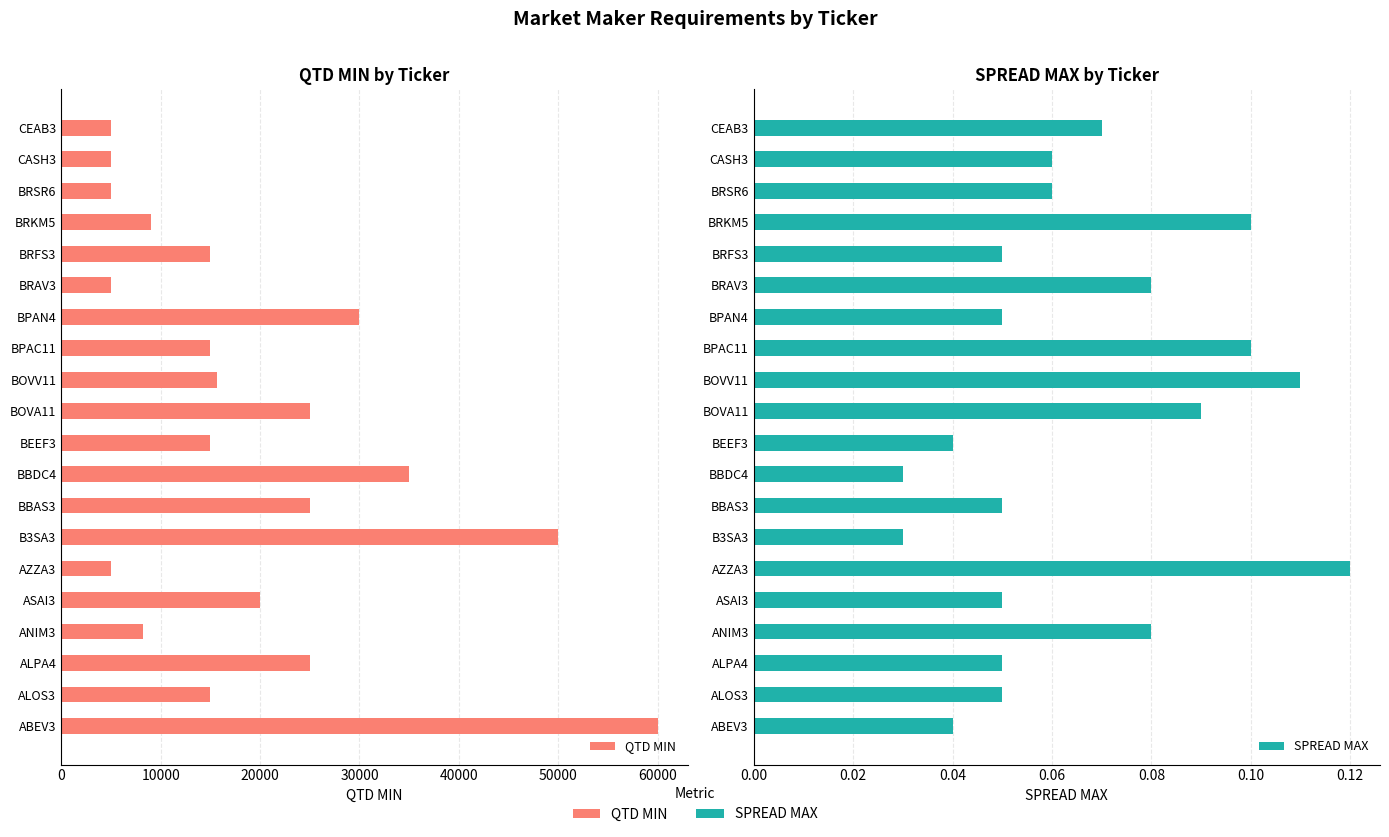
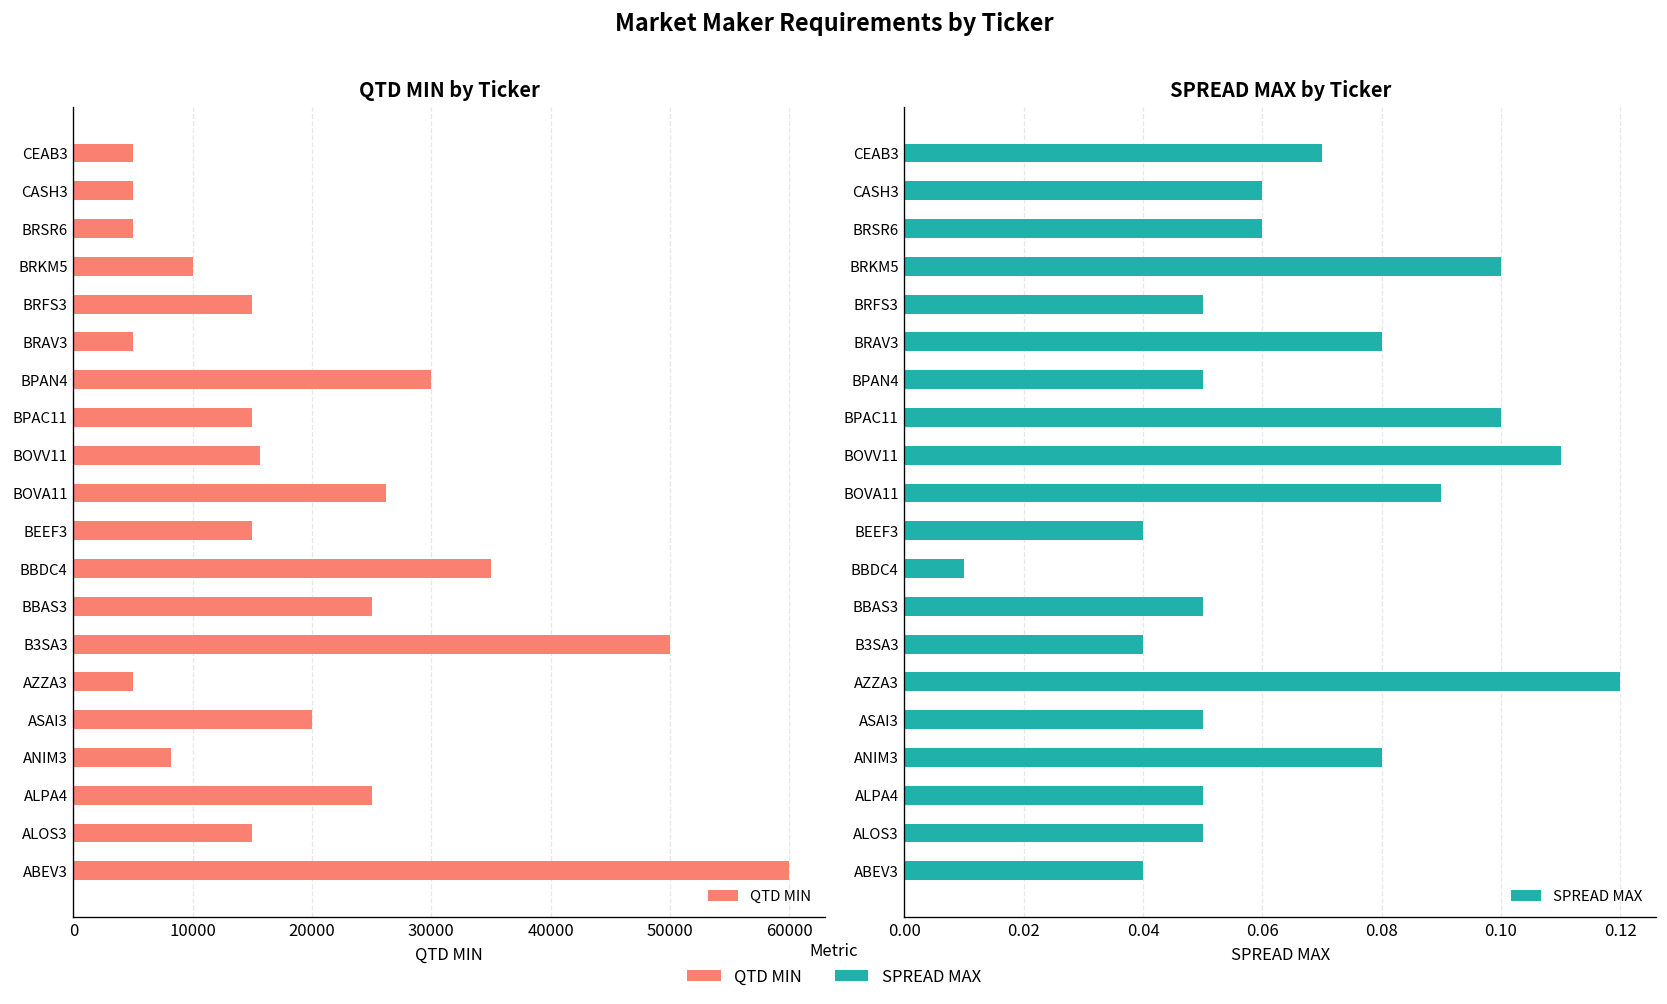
  {
    "QTD MIN by Ticker": {
      "CEAB3": 5000,
      "CASH3": 5000,
      "BRSR6": 5000,
-     "BRKM5": 9000,
+     "BRKM5": 10000,
      "BRFS3": 15000,
      "BRAV3": 5000,
      "BPAN4": 30000,
      "BPAC11": 15000,
      "BOVV11": 16000,
-     "BOVA11": 25000,
+     "BOVA11": 26000,
      "BEEF3": 15000,
      "BBDC4": 35000,
      "BBAS3": 25000,
      "B3SA3": 50000,
      "AZZA3": 5000,
      "ASAI3": 20000,
      "ANIM3": 8000,
      "ALPA4": 25000,
      "ALOS3": 15000,
      "ABEV3": 60000
    },
    "SPREAD MAX by Ticker": {
      "CEAB3": 0.07,
      "CASH3": 0.06,
      "BRSR6": 0.06,
      "BRKM5": 0.10,
      "BRFS3": 0.05,
      "BRAV3": 0.08,
      "BPAN4": 0.05,
      "BPAC11": 0.10,
      "BOVV11": 0.11,
      "BOVA11": 0.09,
      "BEEF3": 0.04,
-     "BBDC4": 0.03,
+     "BBDC4": 0.01,
      "BBAS3": 0.05,
-     "B3SA3": 0.03,
+     "B3SA3": 0.04,
      "AZZA3": 0.12,
      "ASAI3": 0.05,
      "ANIM3": 0.08,
      "ALPA4": 0.05,
      "ALOS3": 0.05,
      "ABEV3": 0.04
    }
  }
